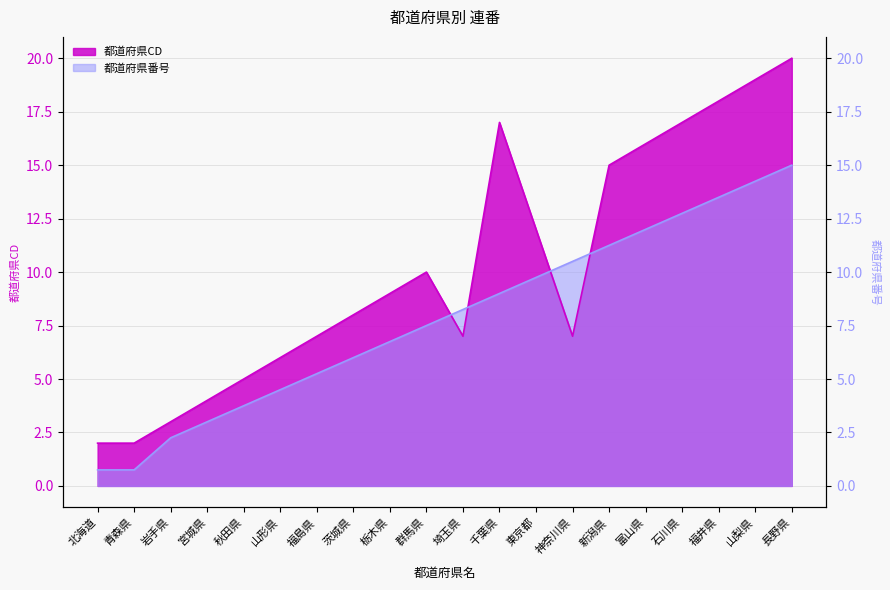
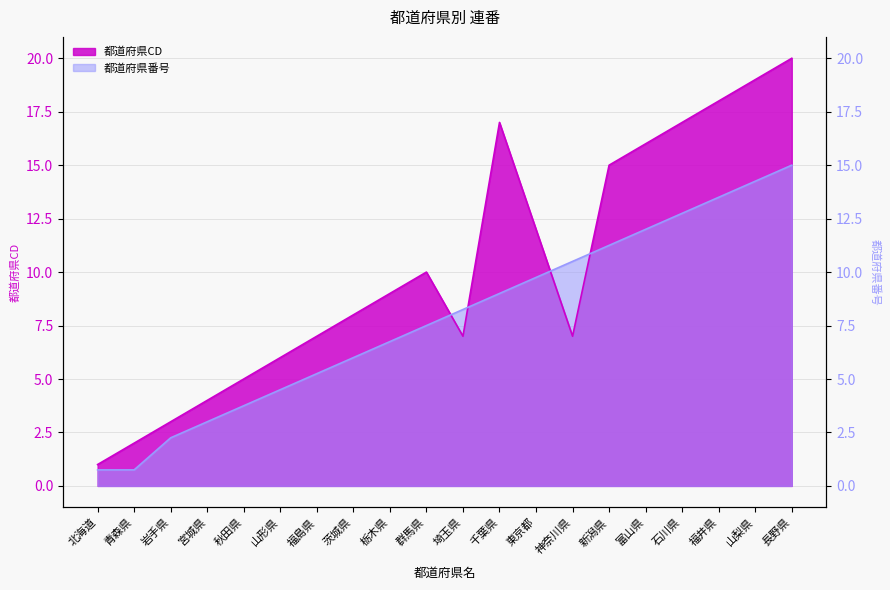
  {
    "都道府県CD": {
-     "北海道": 2,
+     "北海道": 1,
      "青森県": 2,
      "岩手県": 3,
      "宮城県": 4,
      "秋田県": 5,
      "山形県": 6,
      "福島県": 7,
      "茨城県": 8,
      "栃木県": 9,
      "群馬県": 10,
      "埼玉県": 7,
      "千葉県": 17,
      "東京都": 12,
      "神奈川県": 7,
      "新潟県": 15,
      "富山県": 16,
      "石川県": 17,
      "福井県": 18,
      "山梨県": 19,
      "長野県": 20
    },
    "都道府県番号": {
      "北海道": 0.8,
      "青森県": 0.8,
      "岩手県": 2.3,
      "宮城県": 3,
      "秋田県": 3.8,
      "山形県": 4.5,
      "福島県": 5.3,
      "茨城県": 6,
      "栃木県": 6.8,
      "群馬県": 7.5,
      "埼玉県": 8.3,
      "千葉県": 9,
      "東京都": 9.8,
      "神奈川県": 10.5,
      "新潟県": 11.3,
      "富山県": 12,
      "石川県": 12.8,
      "福井県": 13.5,
      "山梨県": 14.3,
      "長野県": 15
    }
  }
